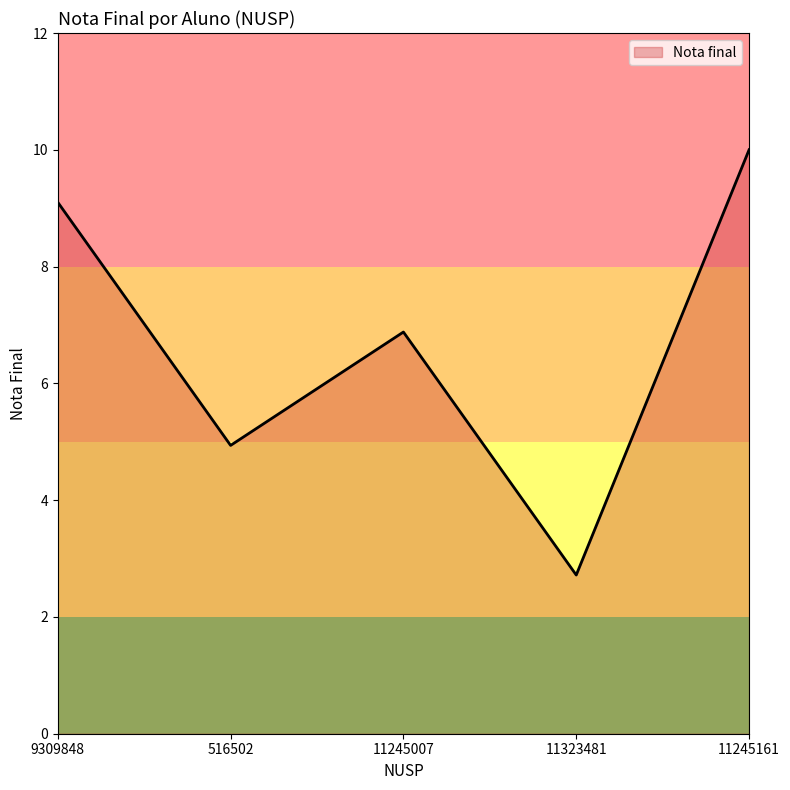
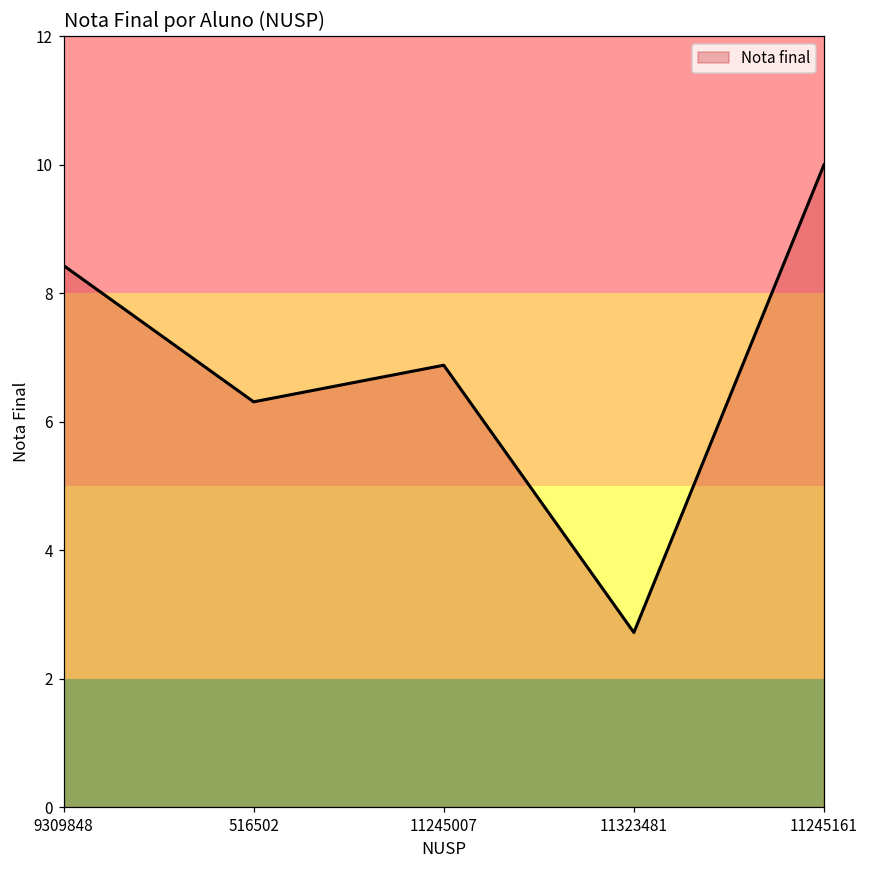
  {
-   "9309848": 9.1,
-   "516502": 4.9,
+   "9309848": 8.4,
+   "516502": 6.3,
    "11245007": 6.9,
    "11323481": 2.7,
    "11245161": 10.0
  }
